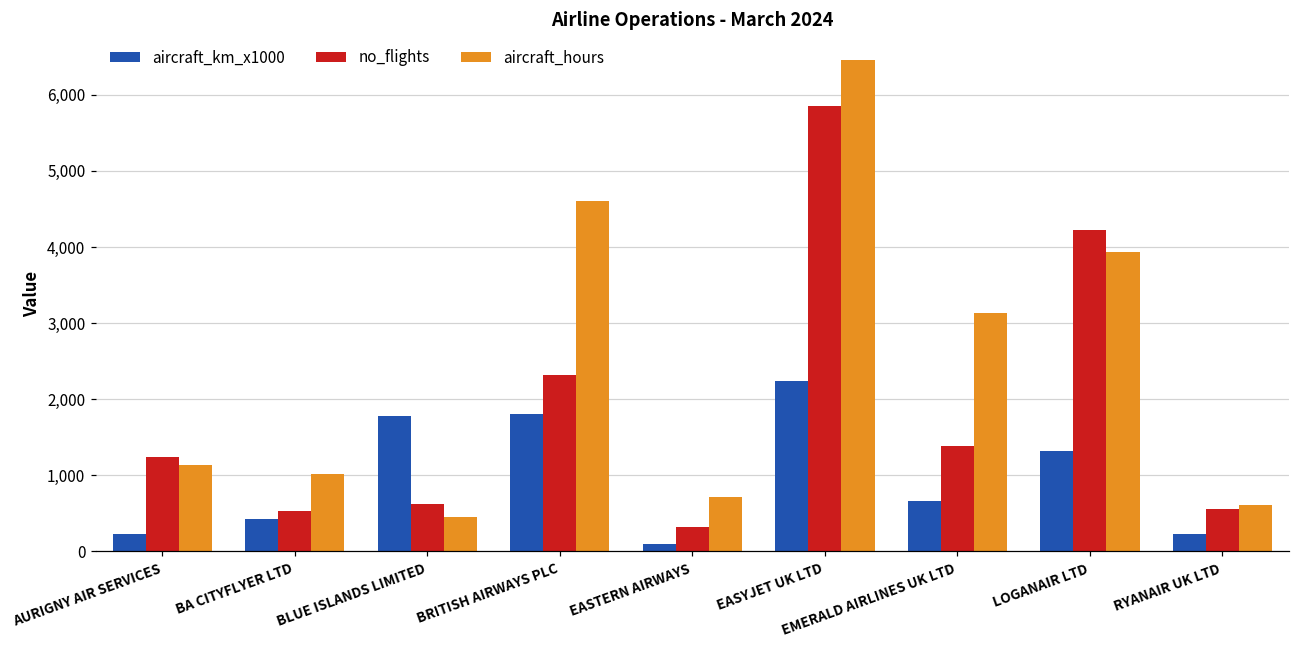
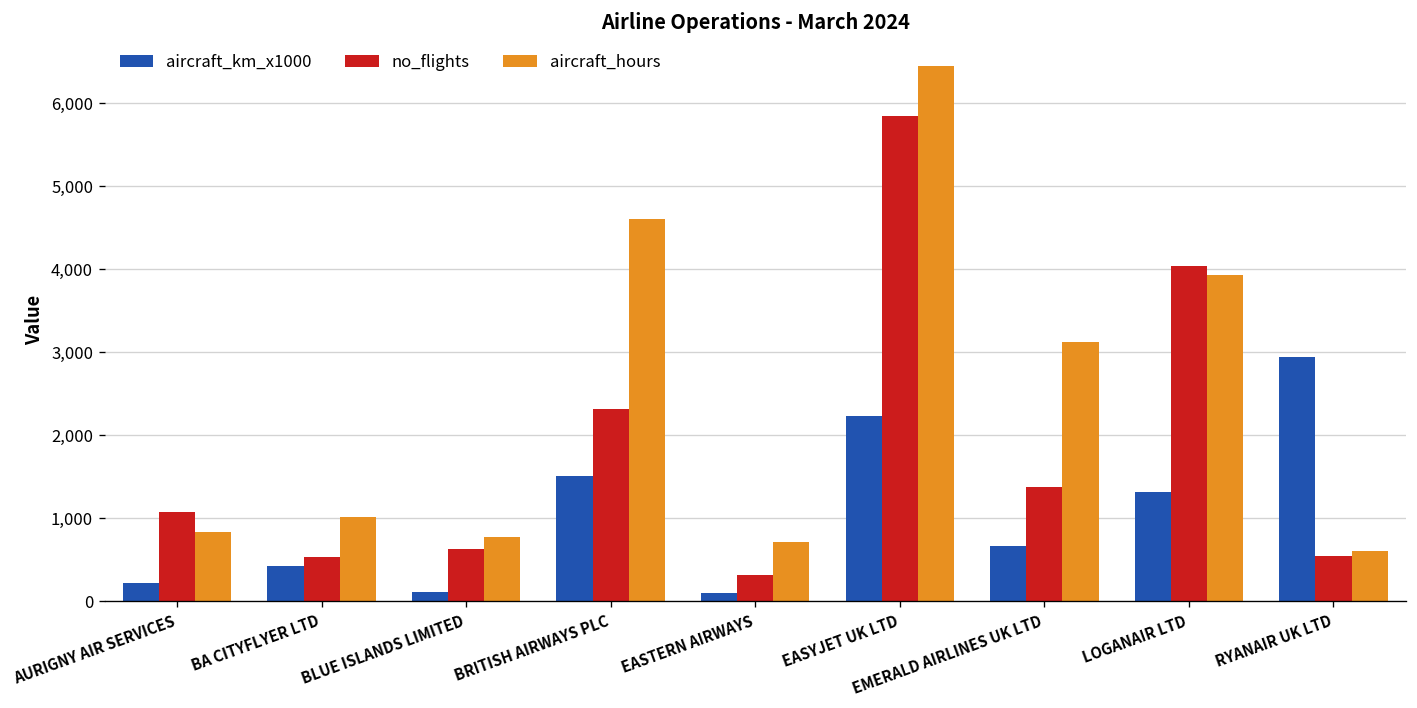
  {
    "aircraft_km_x1000": {
      "AURIGNY AIR SERVICES": "200",
      "BA CITYFLYER LTD": "400",
-     "BLUE ISLANDS LIMITED": "1,800",
-     "BRITISH AIRWAYS PLC": "1,800",
+     "BLUE ISLANDS LIMITED": "100",
+     "BRITISH AIRWAYS PLC": "1,500",
      "EASTERN AIRWAYS": "100",
      "EASYJET UK LTD": "2,200",
      "EMERALD AIRLINES UK LTD": "700",
      "LOGANAIR LTD": "1,300",
-     "RYANAIR UK LTD": "200"
+     "RYANAIR UK LTD": "2,900"
    },
    "no_flights": {
-     "AURIGNY AIR SERVICES": "1,200",
+     "AURIGNY AIR SERVICES": "1,100",
      "BA CITYFLYER LTD": "500",
      "BLUE ISLANDS LIMITED": "600",
      "BRITISH AIRWAYS PLC": "2,300",
      "EASTERN AIRWAYS": "300",
      "EASYJET UK LTD": "5,900",
      "EMERALD AIRLINES UK LTD": "1,400",
-     "LOGANAIR LTD": "4,200",
+     "LOGANAIR LTD": "4,000",
      "RYANAIR UK LTD": "600"
    },
    "aircraft_hours": {
-     "AURIGNY AIR SERVICES": "1,100",
+     "AURIGNY AIR SERVICES": "800",
      "BA CITYFLYER LTD": "1,000",
-     "BLUE ISLANDS LIMITED": "500",
+     "BLUE ISLANDS LIMITED": "800",
      "BRITISH AIRWAYS PLC": "4,600",
      "EASTERN AIRWAYS": "700",
      "EASYJET UK LTD": "6,500",
      "EMERALD AIRLINES UK LTD": "3,100",
      "LOGANAIR LTD": "3,900",
      "RYANAIR UK LTD": "600"
    }
  }
